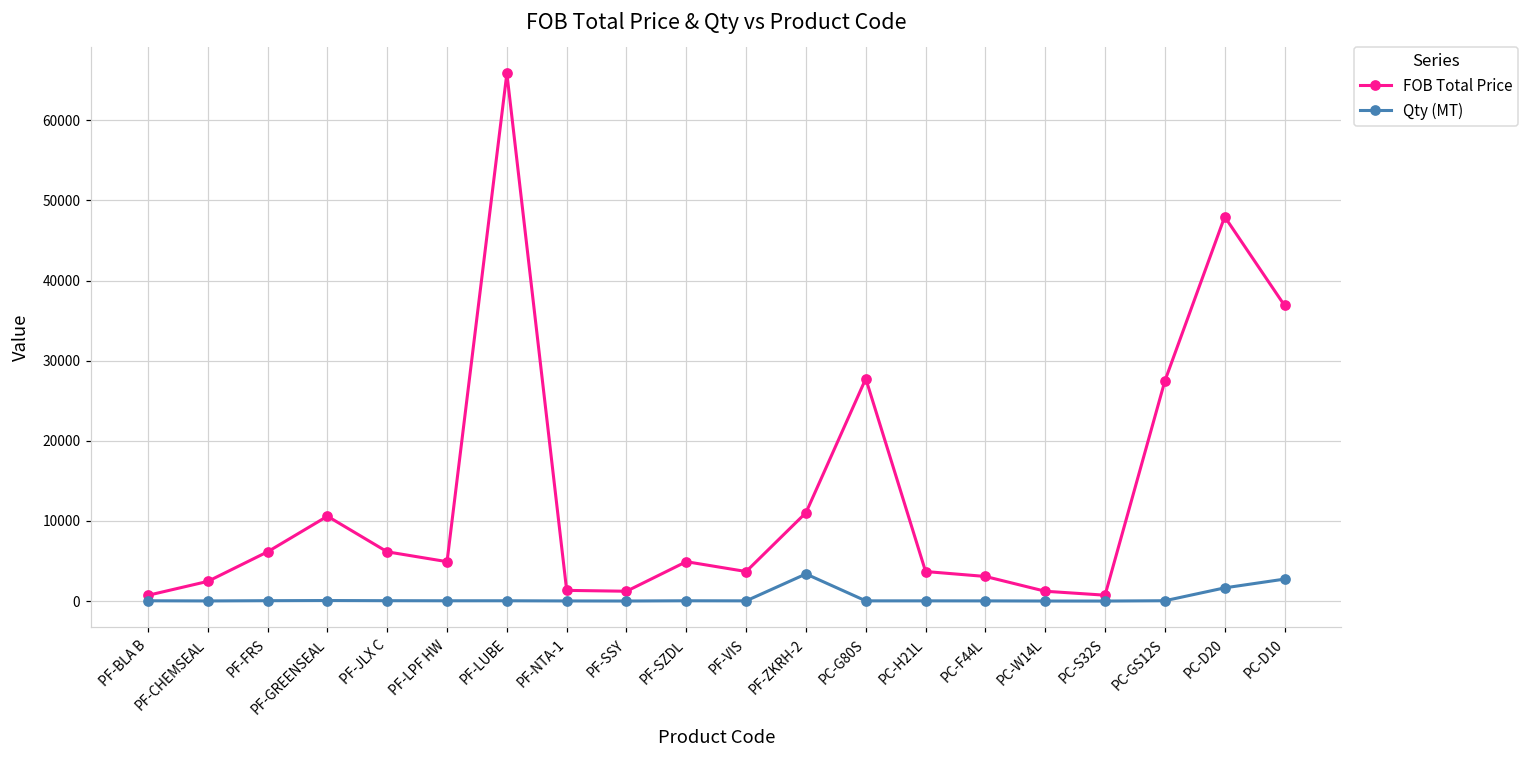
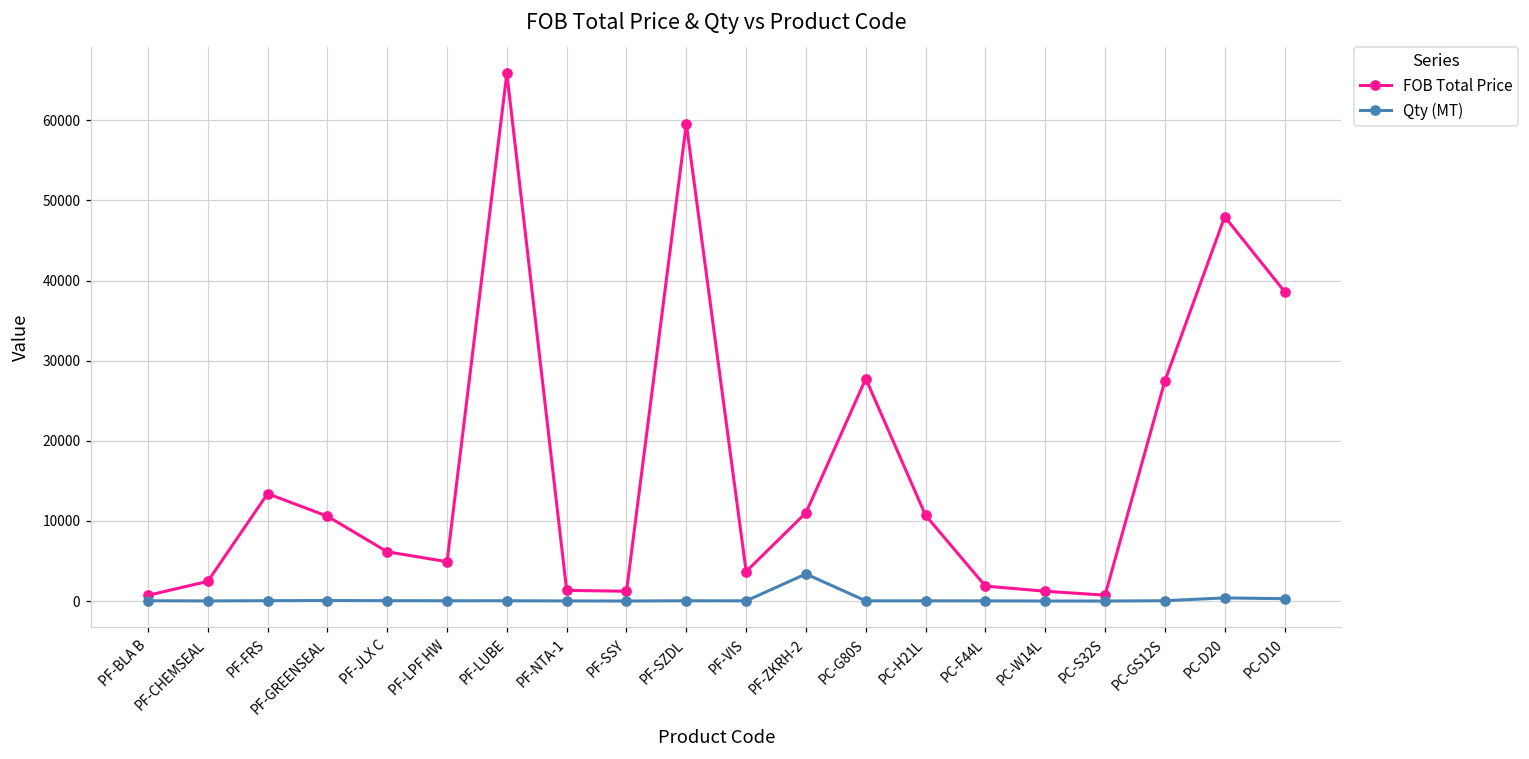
  {
    "FOB Total Price": {
      "PF-BLA B": 1000,
      "PF-CHEMSEAL": 2000,
-     "PF-FRS": 6000,
+     "PF-FRS": 13000,
      "PF-GREENSEAL": 11000,
      "PF-JLX C": 6000,
      "PF-LPF HW": 5000,
      "PF-LUBE": 66000,
      "PF-NTA-1": 1000,
      "PF-SSY": 1000,
-     "PF-SZDL": 5000,
+     "PF-SZDL": 60000,
      "PF-VIS": 4000,
      "PF-ZKRH-2": 11000,
      "PC-G80S": 28000,
-     "PC-H21L": 4000,
-     "PC-F44L": 3000,
+     "PC-H21L": 11000,
+     "PC-F44L": 2000,
      "PC-W14L": 1000,
      "PC-S32S": 1000,
      "PC-GS12S": 27000,
      "PC-D20": 48000,
-     "PC-D10": 37000
+     "PC-D10": 39000
    },
    "Qty (MT)": {
      "PF-BLA B": 0,
      "PF-CHEMSEAL": 0,
      "PF-FRS": 0,
      "PF-GREENSEAL": 0,
      "PF-JLX C": 0,
      "PF-LPF HW": 0,
      "PF-LUBE": 0,
      "PF-NTA-1": 0,
      "PF-SSY": 0,
      "PF-SZDL": 0,
      "PF-VIS": 0,
      "PF-ZKRH-2": 3000,
      "PC-G80S": 0,
      "PC-H21L": 0,
      "PC-F44L": 0,
      "PC-W14L": 0,
      "PC-S32S": 0,
      "PC-GS12S": 0,
-     "PC-D20": 2000,
-     "PC-D10": 3000
+     "PC-D20": 0,
+     "PC-D10": 0
    }
  }
